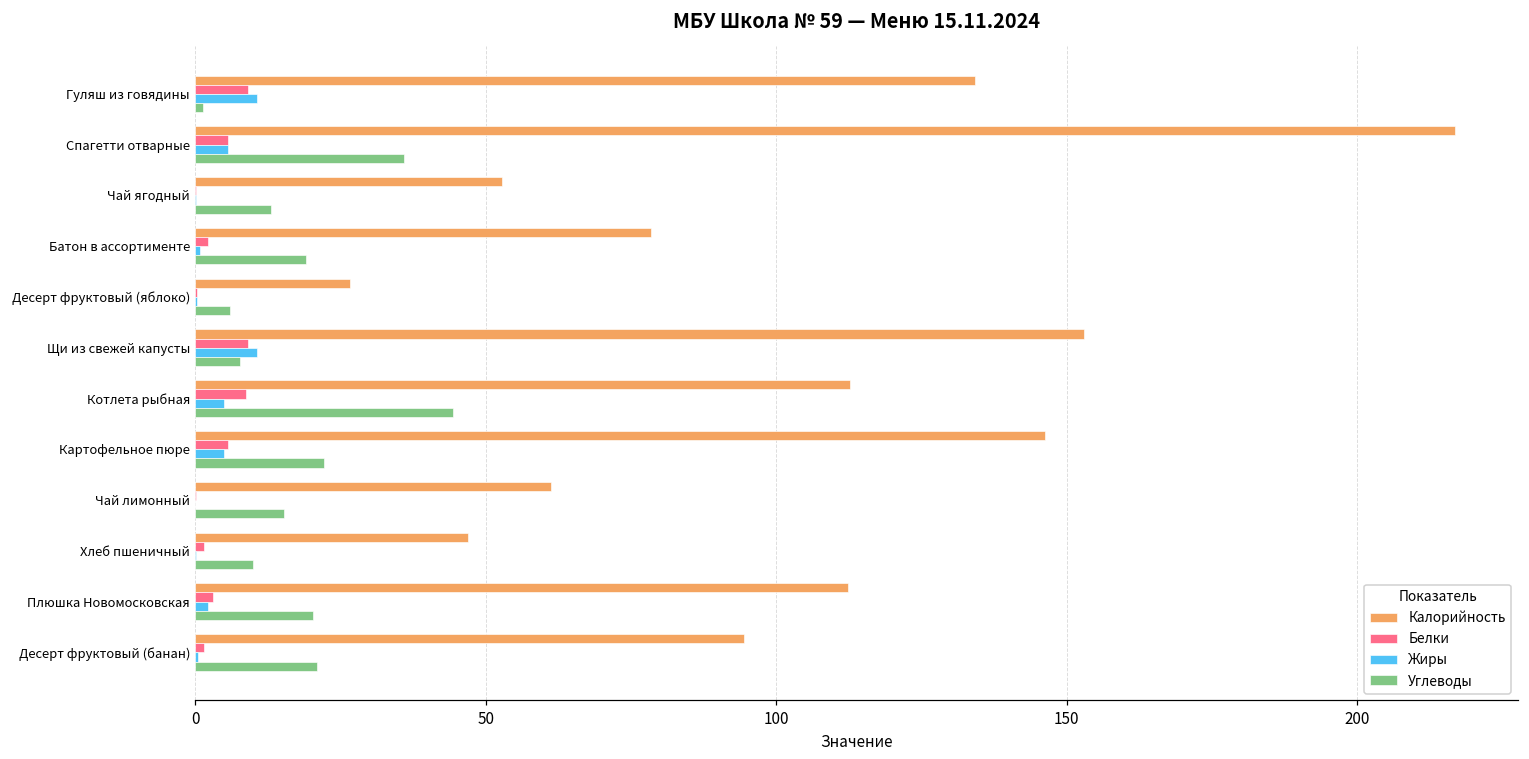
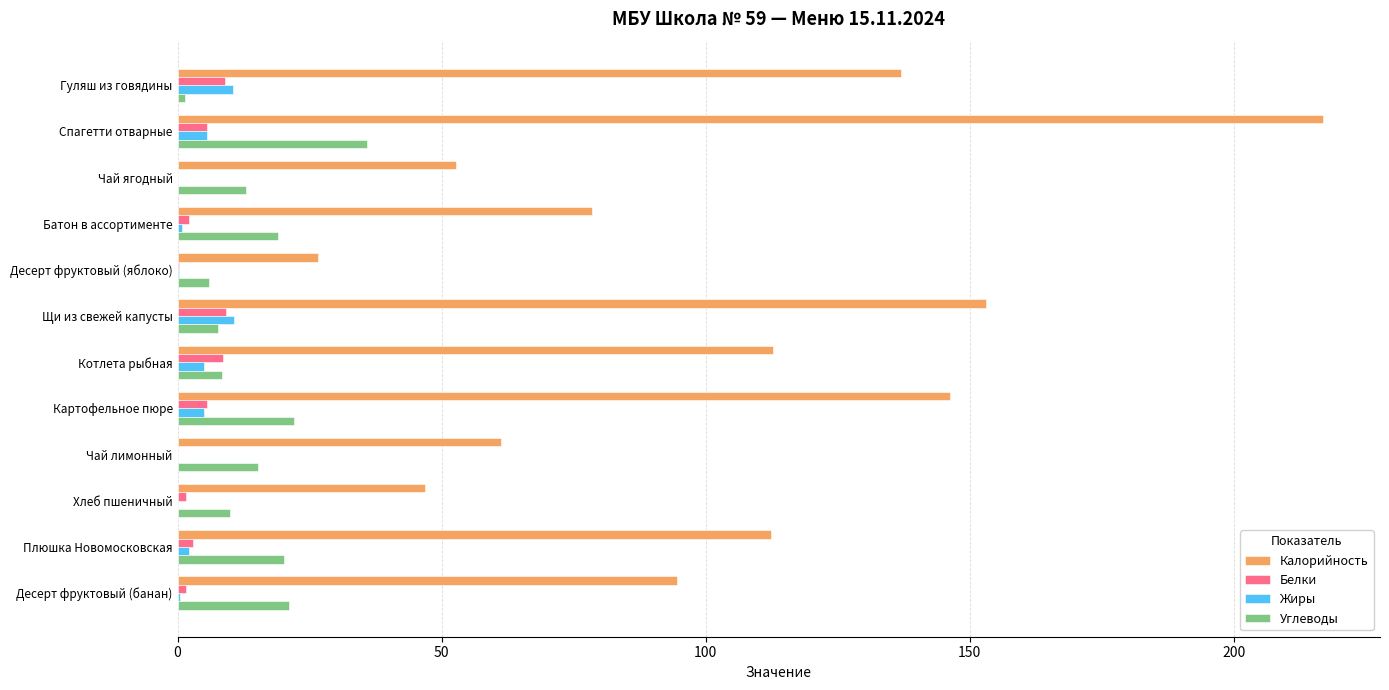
  {
    "Калорийность": {
-     "Гуляш из говядины": 134,
+     "Гуляш из говядины": 137,
      "Спагетти отварные": 217,
      "Чай ягодный": 53,
      "Батон в ассортименте": 79,
      "Десерт фруктовый (яблоко)": 27,
      "Щи из свежей капусты": 153,
      "Котлета рыбная": 113,
      "Картофельное пюре": 146,
      "Чай лимонный": 61,
      "Хлеб пшеничный": 47,
      "Плюшка Новомосковская": 112,
      "Десерт фруктовый (банан)": 95
    },
    "Белки": {
      "Гуляш из говядины": 9,
      "Спагетти отварные": 6,
      "Батон в ассортименте": 2,
      "Щи из свежей капусты": 9,
      "Котлета рыбная": 9,
      "Картофельное пюре": 6,
      "Хлеб пшеничный": 2,
      "Плюшка Новомосковская": 3,
      "Десерт фруктовый (банан)": 2
    },
    "Жиры": {
      "Гуляш из говядины": 11,
      "Спагетти отварные": 6,
      "Батон в ассортименте": 1,
      "Щи из свежей капусты": 11,
      "Котлета рыбная": 5,
      "Картофельное пюре": 5,
      "Плюшка Новомосковская": 2,
      "Десерт фруктовый (банан)": 1
    },
    "Углеводы": {
      "Гуляш из говядины": 1,
      "Спагетти отварные": 36,
      "Чай ягодный": 13,
      "Батон в ассортименте": 19,
      "Десерт фруктовый (яблоко)": 6,
      "Щи из свежей капусты": 8,
-     "Котлета рыбная": 44,
+     "Котлета рыбная": 8,
      "Картофельное пюре": 22,
      "Чай лимонный": 15,
      "Хлеб пшеничный": 10,
      "Плюшка Новомосковская": 20,
      "Десерт фруктовый (банан)": 21
    }
  }
